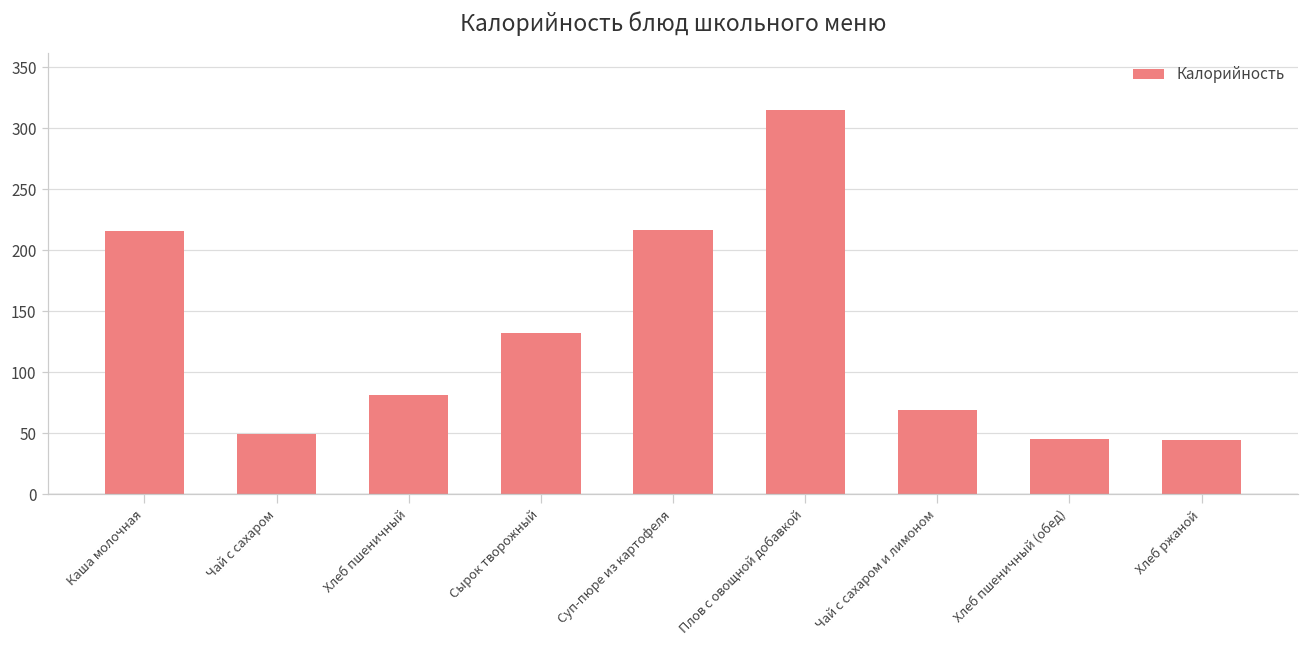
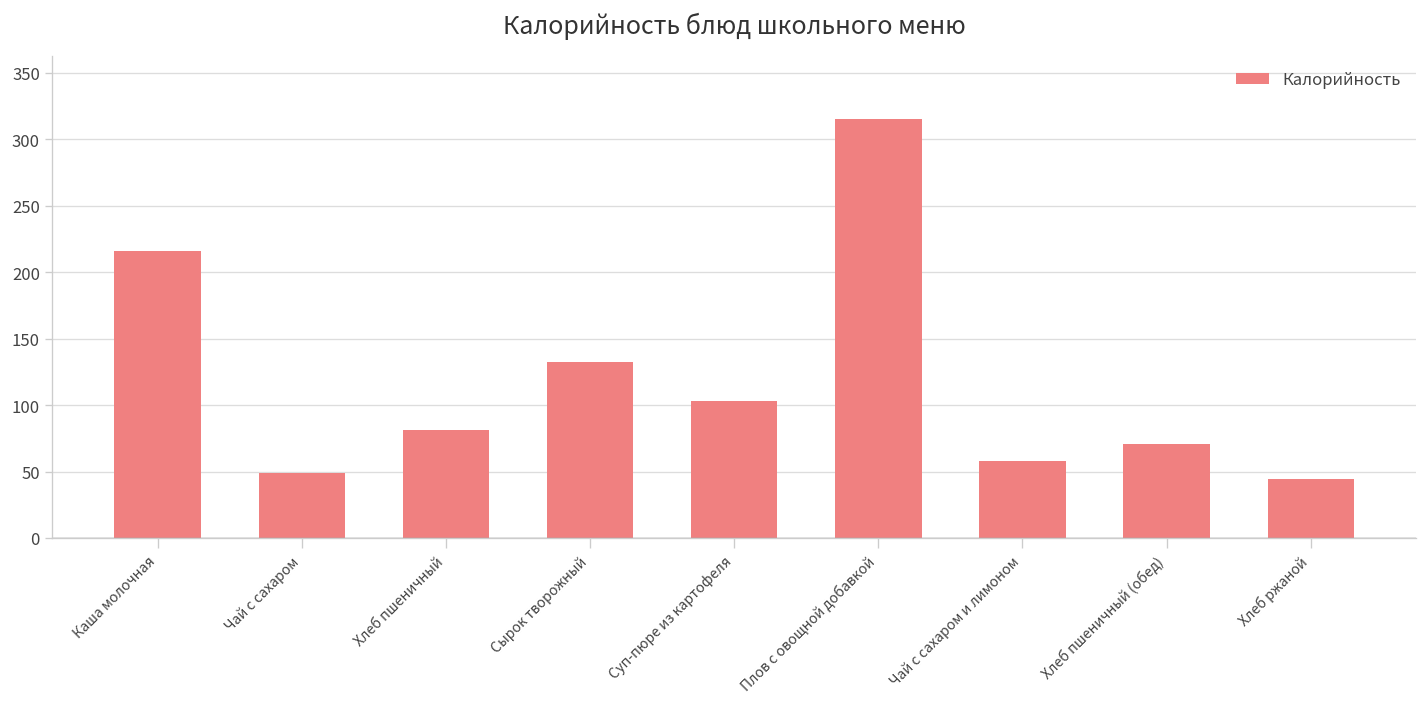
  {
    "Каша молочная": 216,
    "Чай с сахаром": 49,
    "Хлеб пшеничный": 81,
    "Сырок творожный": 132,
-   "Суп-пюре из картофеля": 216,
+   "Суп-пюре из картофеля": 103,
    "Плов с овощной добавкой": 315,
-   "Чай с сахаром и лимоном": 69,
-   "Хлеб пшеничный (обед)": 45,
+   "Чай с сахаром и лимоном": 58,
+   "Хлеб пшеничный (обед)": 71,
    "Хлеб ржаной": 44
  }
